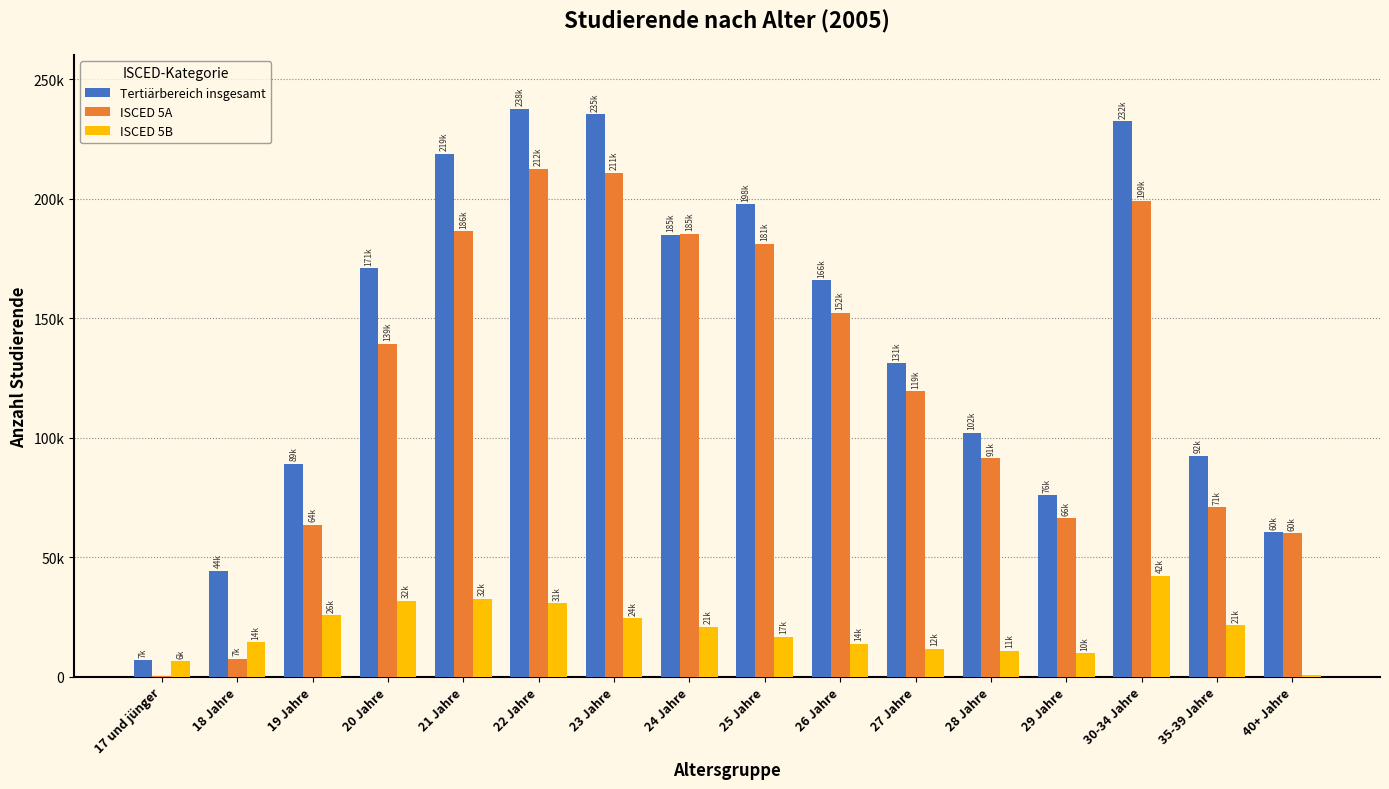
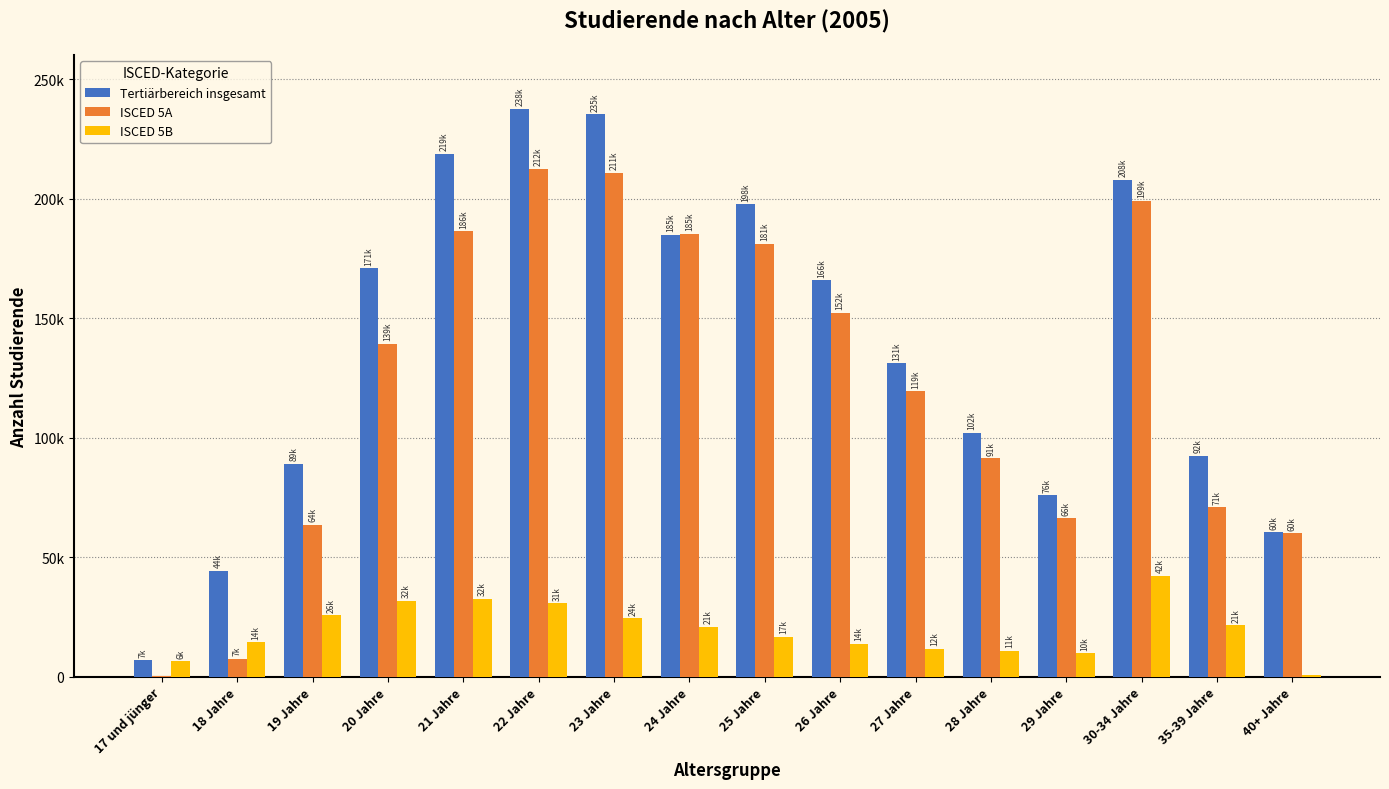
  {
    "Tertiärbereich insgesamt": {
      "17 und jünger": "7k",
      "18 Jahre": "44k",
      "19 Jahre": "89k",
      "20 Jahre": "171k",
      "21 Jahre": "219k",
      "22 Jahre": "238k",
      "23 Jahre": "235k",
      "24 Jahre": "185k",
      "25 Jahre": "198k",
      "26 Jahre": "166k",
      "27 Jahre": "131k",
      "28 Jahre": "102k",
      "29 Jahre": "76k",
-     "30-34 Jahre": "232k",
+     "30-34 Jahre": "208k",
      "35-39 Jahre": "92k",
      "40+ Jahre": "60k"
    },
    "ISCED 5A": {
      "18 Jahre": "7k",
      "19 Jahre": "64k",
      "20 Jahre": "139k",
      "21 Jahre": "186k",
      "22 Jahre": "212k",
      "23 Jahre": "211k",
      "24 Jahre": "185k",
      "25 Jahre": "181k",
      "26 Jahre": "152k",
      "27 Jahre": "119k",
      "28 Jahre": "91k",
      "29 Jahre": "66k",
      "30-34 Jahre": "199k",
      "35-39 Jahre": "71k",
      "40+ Jahre": "60k"
    },
    "ISCED 5B": {
      "17 und jünger": "6k",
      "18 Jahre": "14k",
      "19 Jahre": "26k",
      "20 Jahre": "32k",
      "21 Jahre": "32k",
      "22 Jahre": "31k",
      "23 Jahre": "24k",
      "24 Jahre": "21k",
      "25 Jahre": "17k",
      "26 Jahre": "14k",
      "27 Jahre": "12k",
      "28 Jahre": "11k",
      "29 Jahre": "10k",
      "30-34 Jahre": "42k",
      "35-39 Jahre": "21k"
    }
  }
